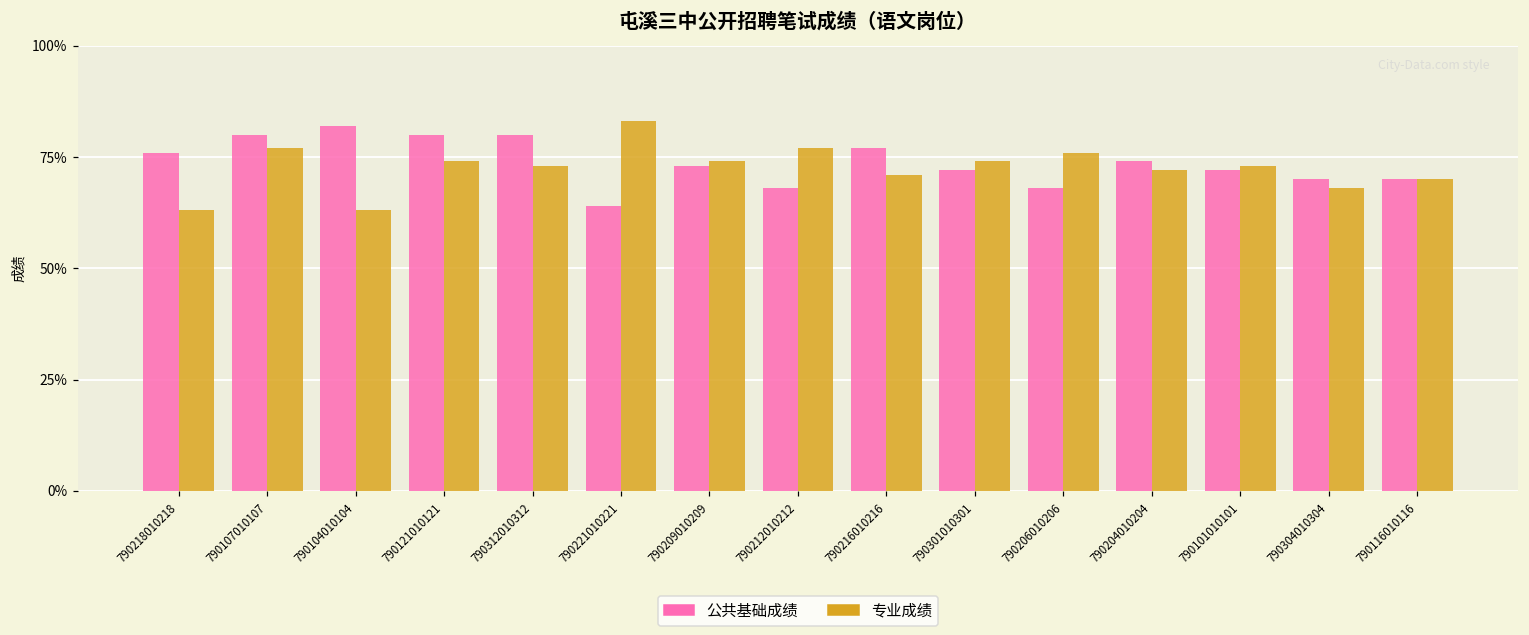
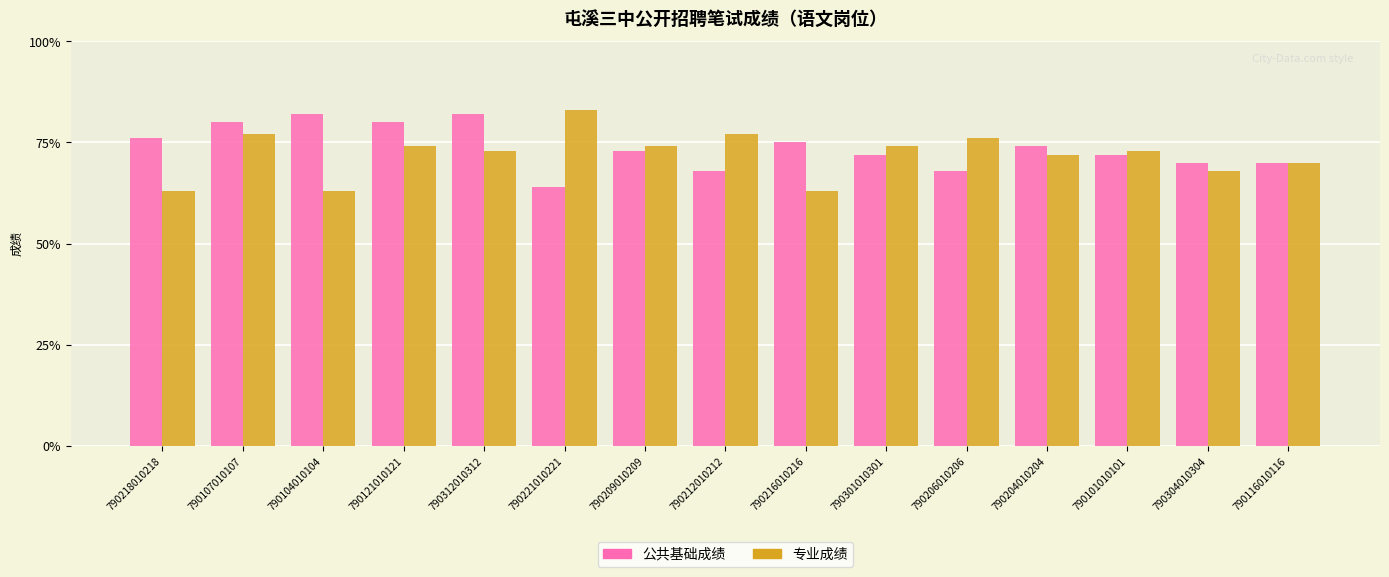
  {
    "公共基础成绩": {
      "790218010218": "76%",
      "790107010107": "80%",
      "790104010104": "82%",
      "790121010121": "80%",
-     "790312010312": "80%",
+     "790312010312": "82%",
      "790221010221": "64%",
      "790209010209": "73%",
      "790212010212": "68%",
-     "790216010216": "77%",
+     "790216010216": "75%",
      "790301010301": "72%",
      "790206010206": "68%",
      "790204010204": "74%",
      "790101010101": "72%",
      "790304010304": "70%",
      "790116010116": "70%"
    },
    "专业成绩": {
      "790218010218": "63%",
      "790107010107": "77%",
      "790104010104": "63%",
      "790121010121": "74%",
      "790312010312": "73%",
      "790221010221": "83%",
      "790209010209": "74%",
      "790212010212": "77%",
-     "790216010216": "71%",
+     "790216010216": "63%",
      "790301010301": "74%",
      "790206010206": "76%",
      "790204010204": "72%",
      "790101010101": "73%",
      "790304010304": "68%",
      "790116010116": "70%"
    }
  }
